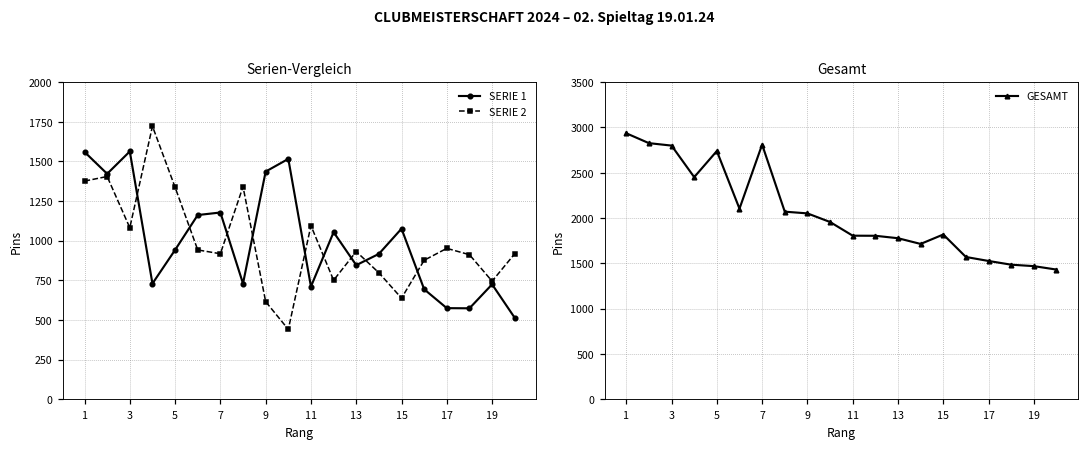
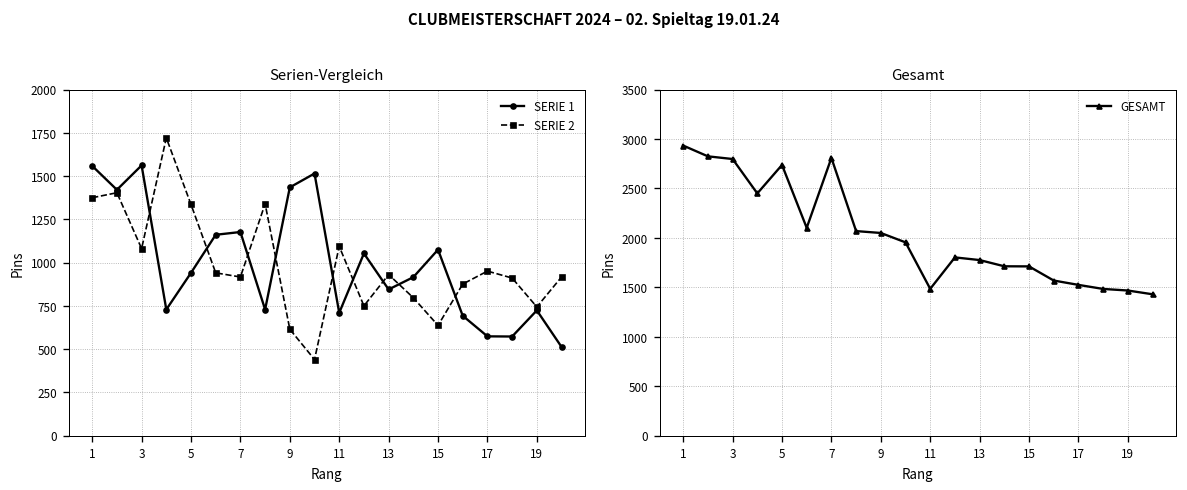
  {
    "Gesamt": {
      "1": 2900,
      "3": 2800,
      "5": 2700,
      "7": 2800,
      "9": 2100,
-     "11": 1800,
+     "11": 1500,
      "13": 1800,
-     "15": 1800,
+     "15": 1700,
      "17": 1500,
      "19": 1500
    }
  }
